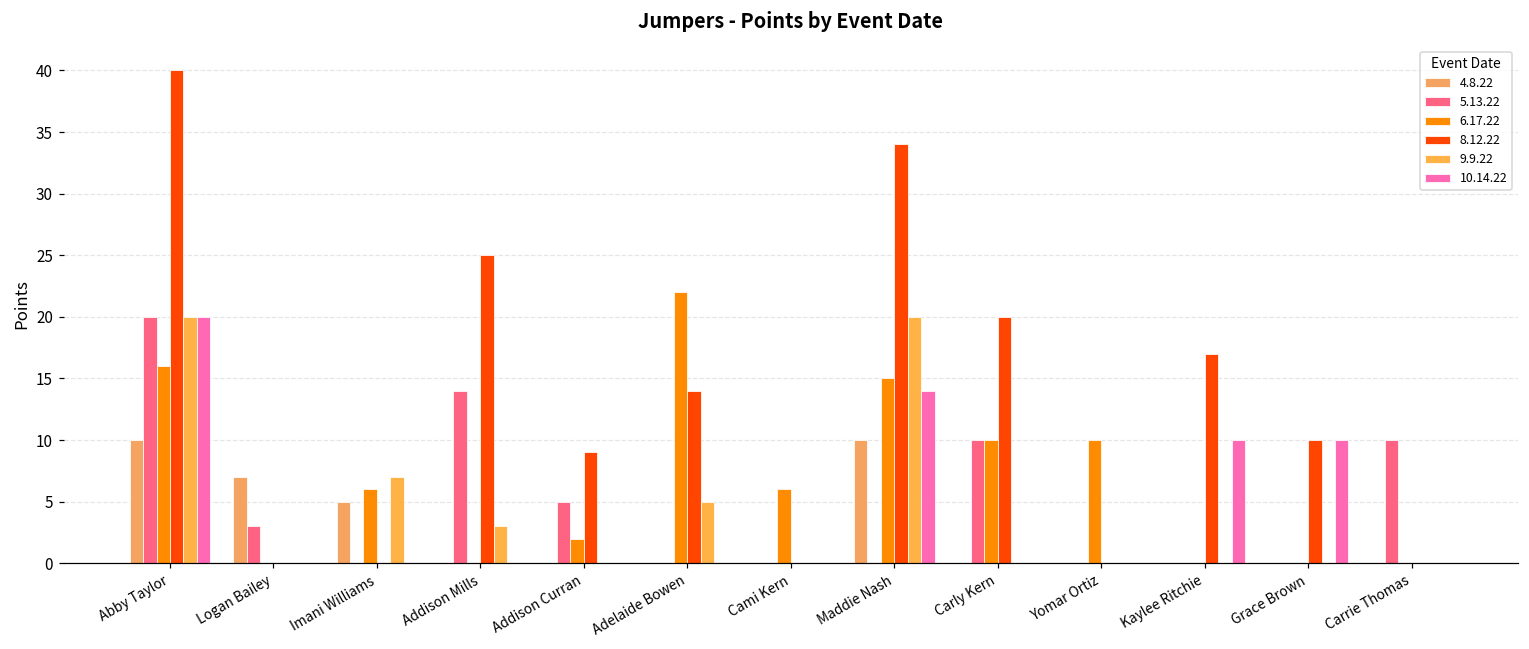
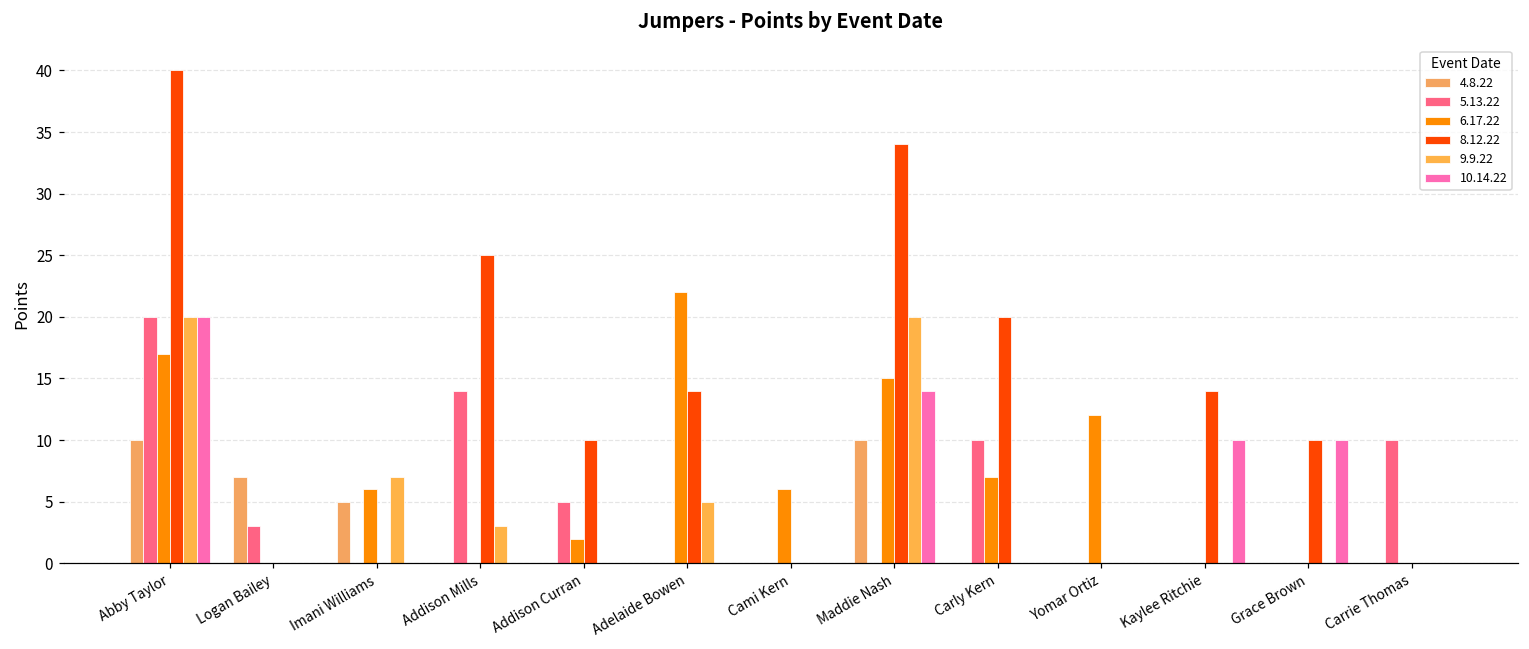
  {
    "6.17.22": {
-     "Abby Taylor": 16,
+     "Abby Taylor": 17,
      "Logan Bailey": 0,
      "Imani Williams": 6,
      "Addison Mills": 0,
      "Addison Curran": 2,
      "Adelaide Bowen": 22,
      "Cami Kern": 6,
      "Maddie Nash": 15,
-     "Carly Kern": 10,
-     "Yomar Ortiz": 10,
+     "Carly Kern": 7,
+     "Yomar Ortiz": 12,
      "Kaylee Ritchie": 0,
      "Grace Brown": 0,
      "Carrie Thomas": 0
    },
    "8.12.22": {
      "Abby Taylor": 40,
      "Logan Bailey": 0,
      "Imani Williams": 0,
      "Addison Mills": 25,
-     "Addison Curran": 9,
+     "Addison Curran": 10,
      "Adelaide Bowen": 14,
      "Cami Kern": 0,
      "Maddie Nash": 34,
      "Carly Kern": 20,
      "Yomar Ortiz": 0,
-     "Kaylee Ritchie": 17,
+     "Kaylee Ritchie": 14,
      "Grace Brown": 10,
      "Carrie Thomas": 0
    }
  }
